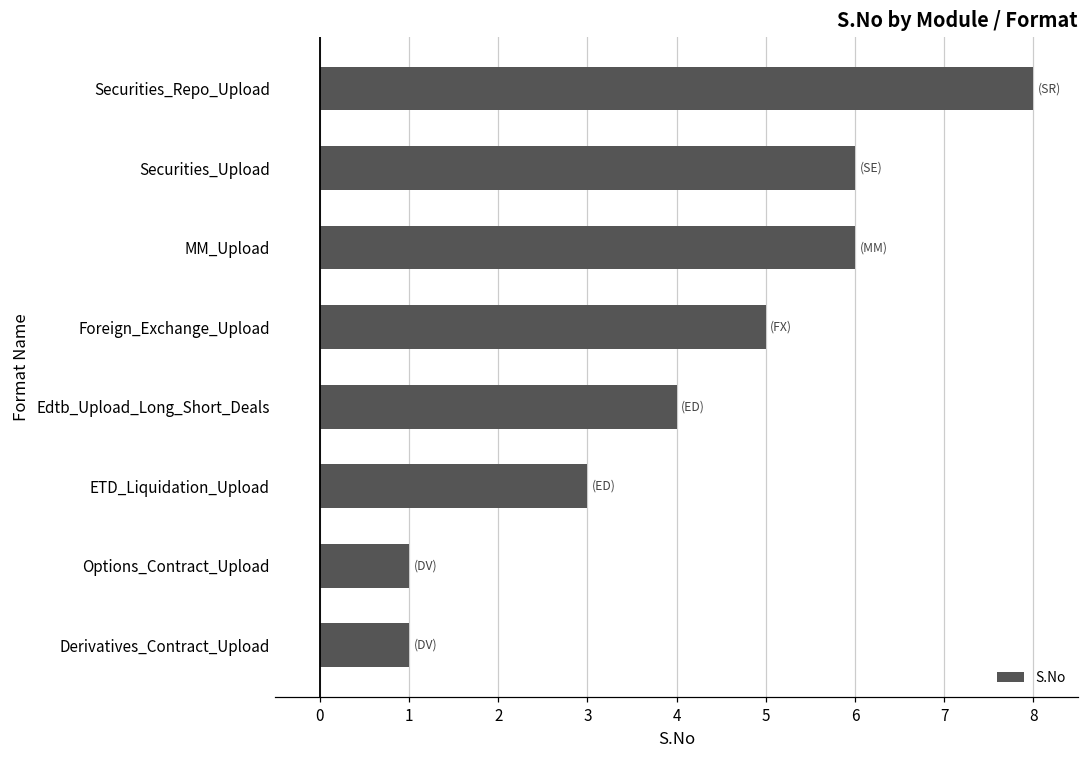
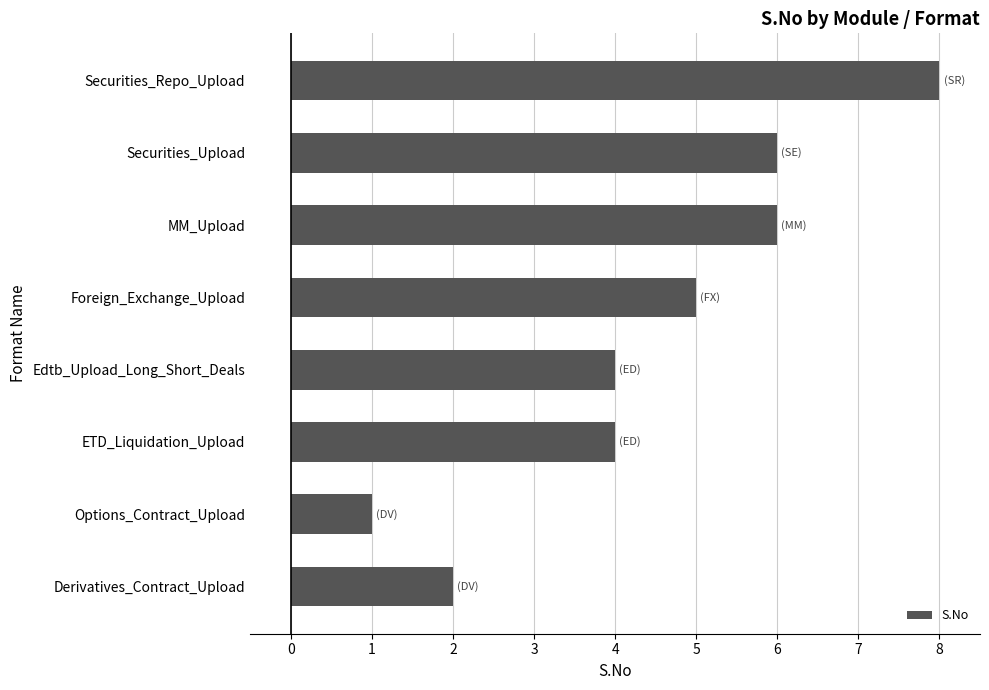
  {
    "Securities_Repo_Upload": 8,
    "Securities_Upload": 6,
    "MM_Upload": 6,
    "Foreign_Exchange_Upload": 5,
    "Edtb_Upload_Long_Short_Deals": 4,
-   "ETD_Liquidation_Upload": 3,
+   "ETD_Liquidation_Upload": 4,
    "Options_Contract_Upload": 1,
-   "Derivatives_Contract_Upload": 1
+   "Derivatives_Contract_Upload": 2
  }
